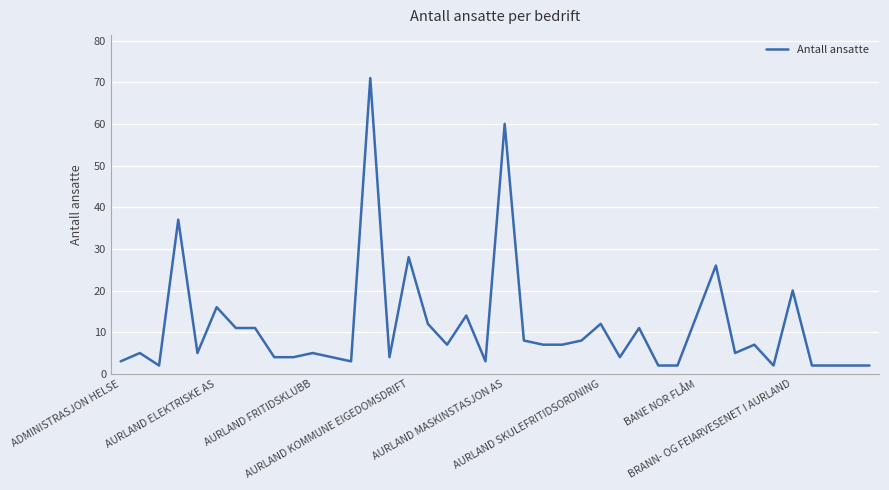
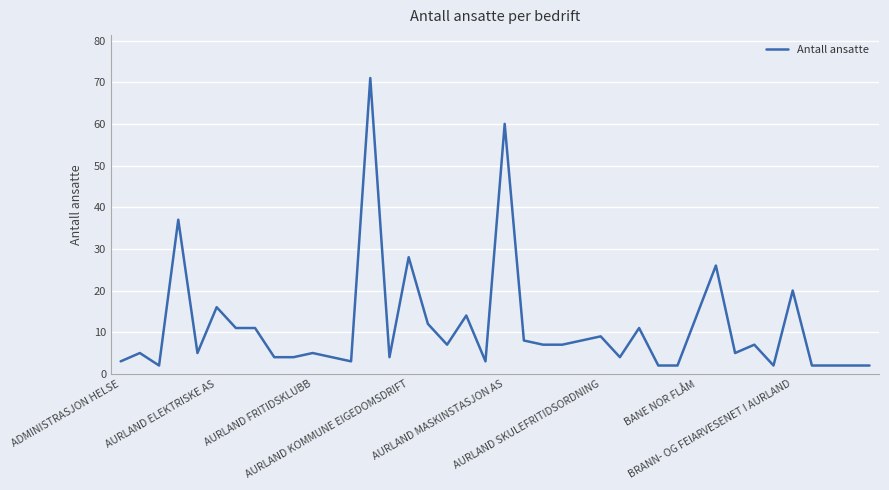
  {
    "ADMINISTRASJON HELSE": 3,
    "AURLAND ELEKTRISKE AS": 16,
    "AURLAND FRITIDSKLUBB": 5,
    "AURLAND KOMMUNE EIGEDOMSDRIFT": 28,
    "AURLAND MASKINSTASJON AS": 60,
-   "AURLAND SKULEFRITIDSORDNING": 12,
+   "AURLAND SKULEFRITIDSORDNING": 9,
    "BANE NOR FLÅM": 14,
    "BRANN- OG FEIARVESENET I AURLAND": 20
  }
